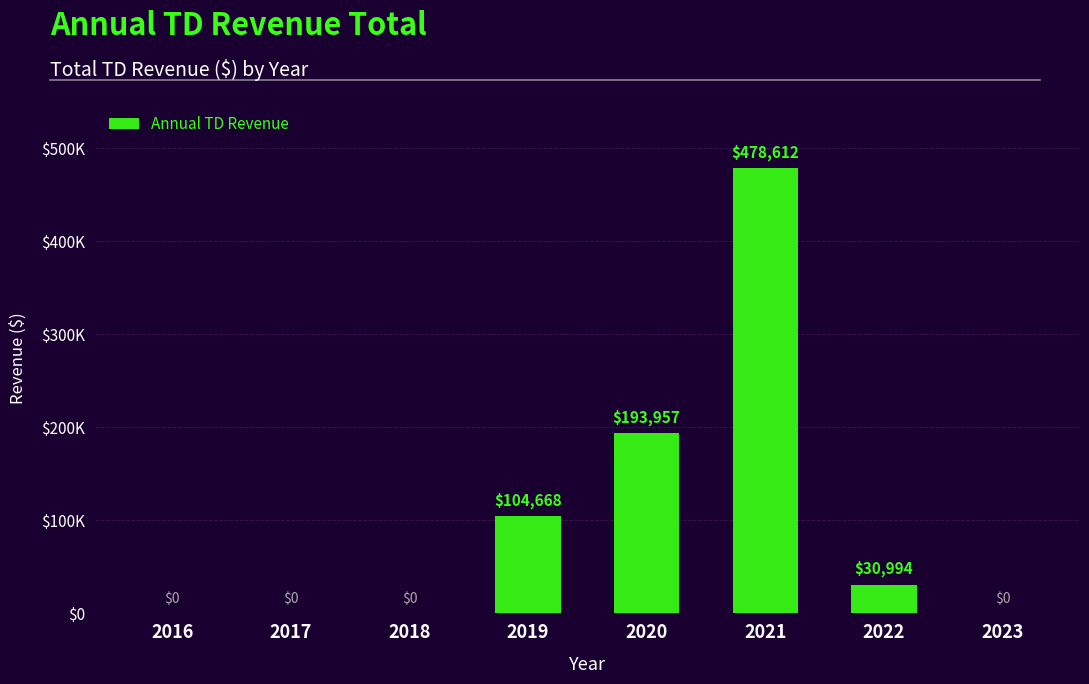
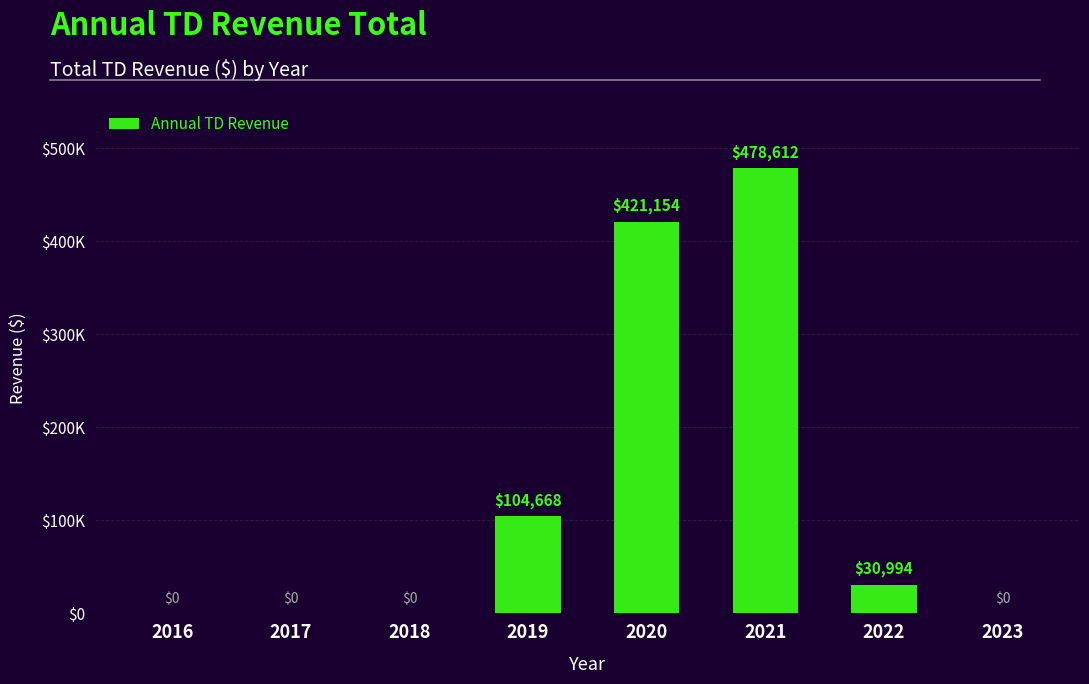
  {
    "2016": "$0",
    "2017": "$0",
    "2018": "$0",
    "2019": "$104,668",
-   "2020": "$193,957",
+   "2020": "$421,154",
    "2021": "$478,612",
    "2022": "$30,994",
    "2023": "$0"
  }
